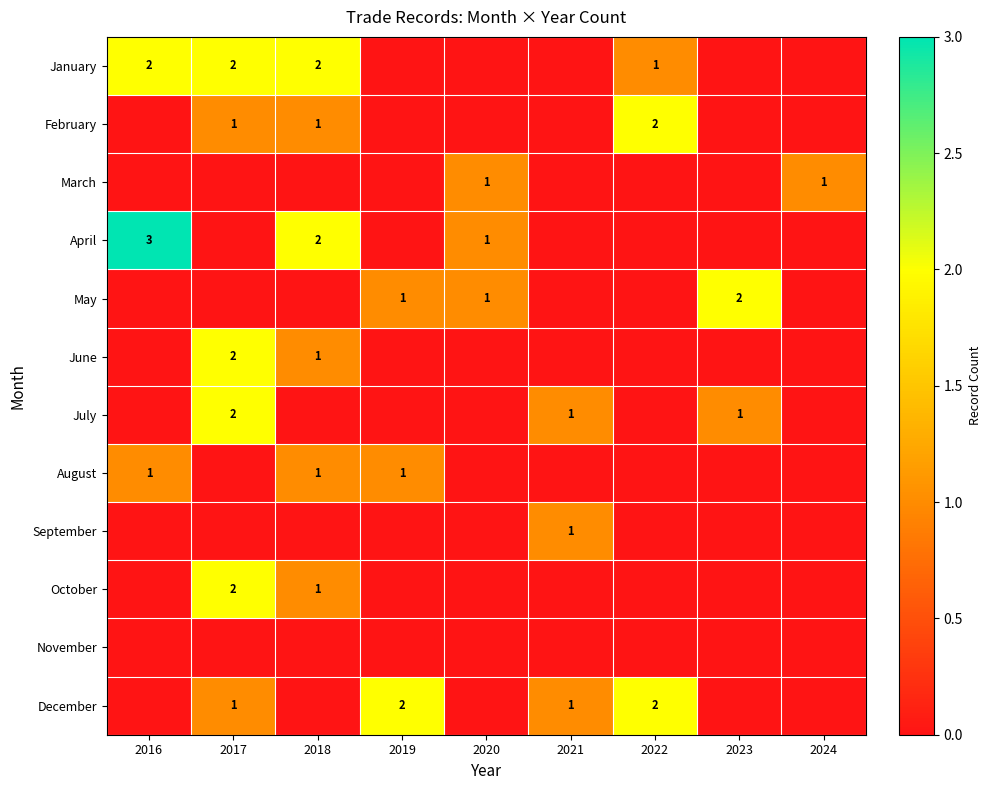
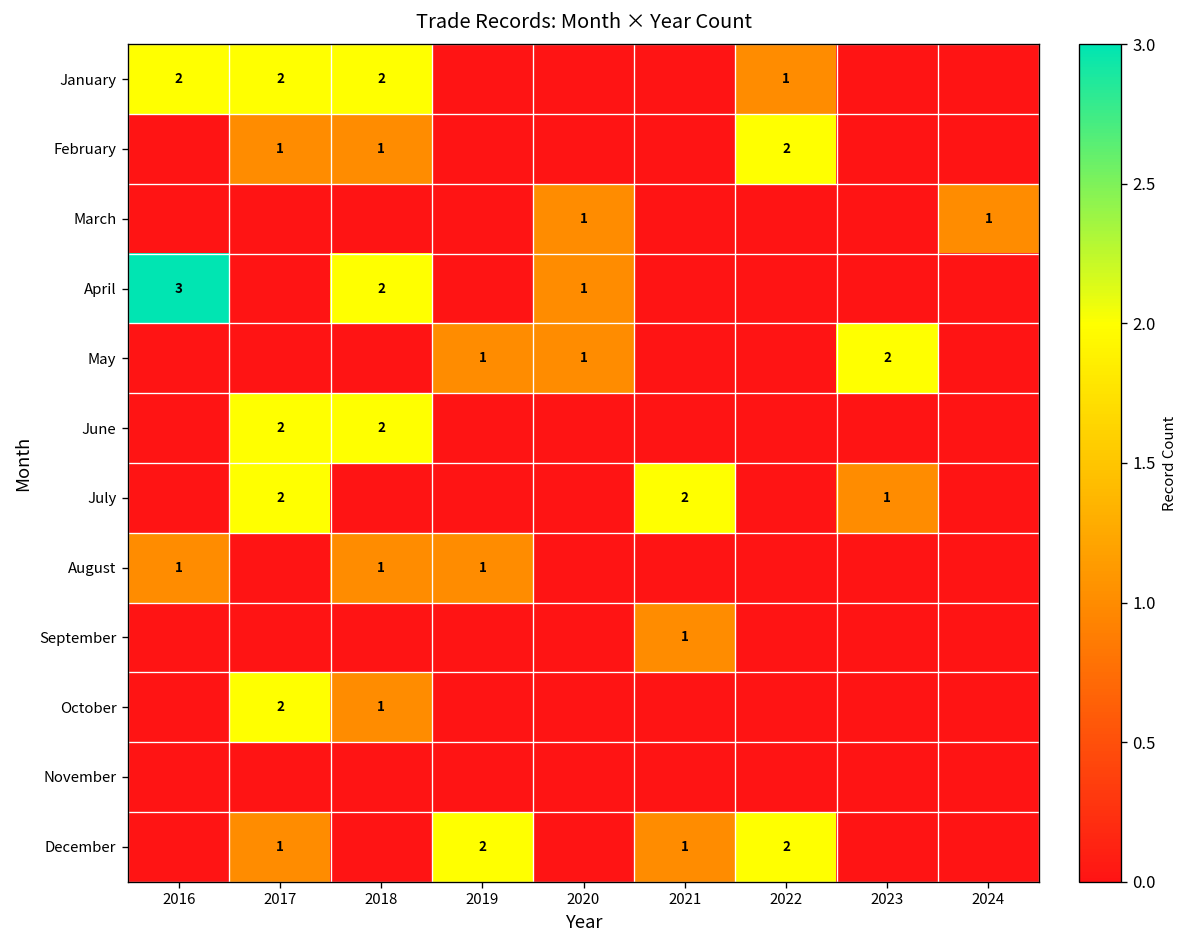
  {
    "January": {
      "2016": 2,
      "2017": 2,
      "2018": 2,
      "2022": 1
    },
    "February": {
      "2017": 1,
      "2018": 1,
      "2022": 2
    },
    "March": {
      "2020": 1,
      "2024": 1
    },
    "April": {
      "2016": 3,
      "2018": 2,
      "2020": 1
    },
    "May": {
      "2019": 1,
      "2020": 1,
      "2023": 2
    },
    "June": {
      "2017": 2,
-     "2018": 1
+     "2018": 2
    },
    "July": {
      "2017": 2,
-     "2021": 1,
+     "2021": 2,
      "2023": 1
    },
    "August": {
      "2016": 1,
      "2018": 1,
      "2019": 1
    },
    "September": {
      "2021": 1
    },
    "October": {
      "2017": 2,
      "2018": 1
    },
    "December": {
      "2017": 1,
      "2019": 2,
      "2021": 1,
      "2022": 2
    }
  }
